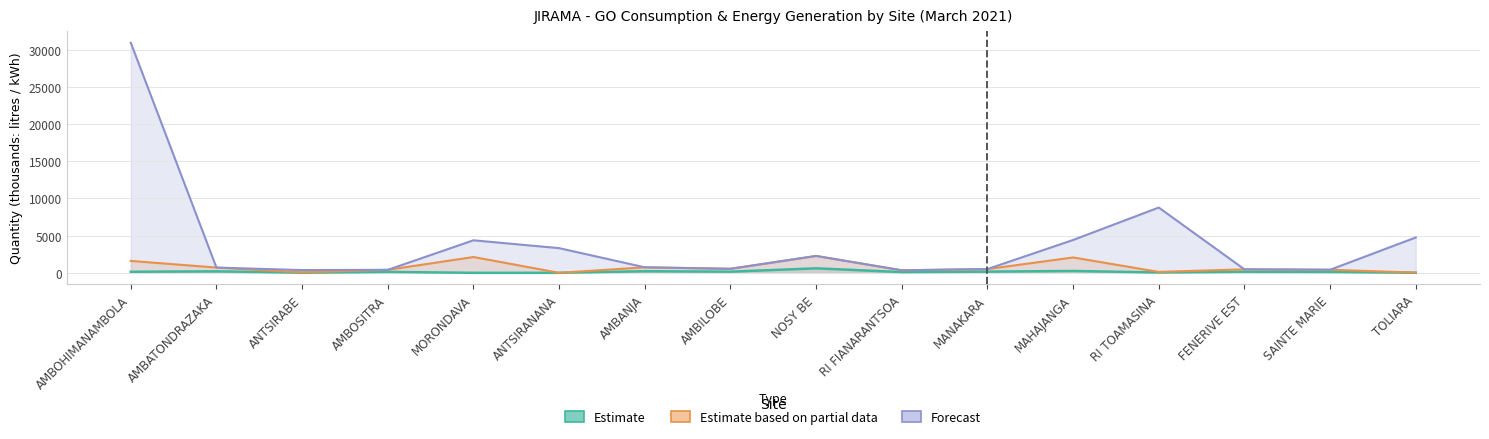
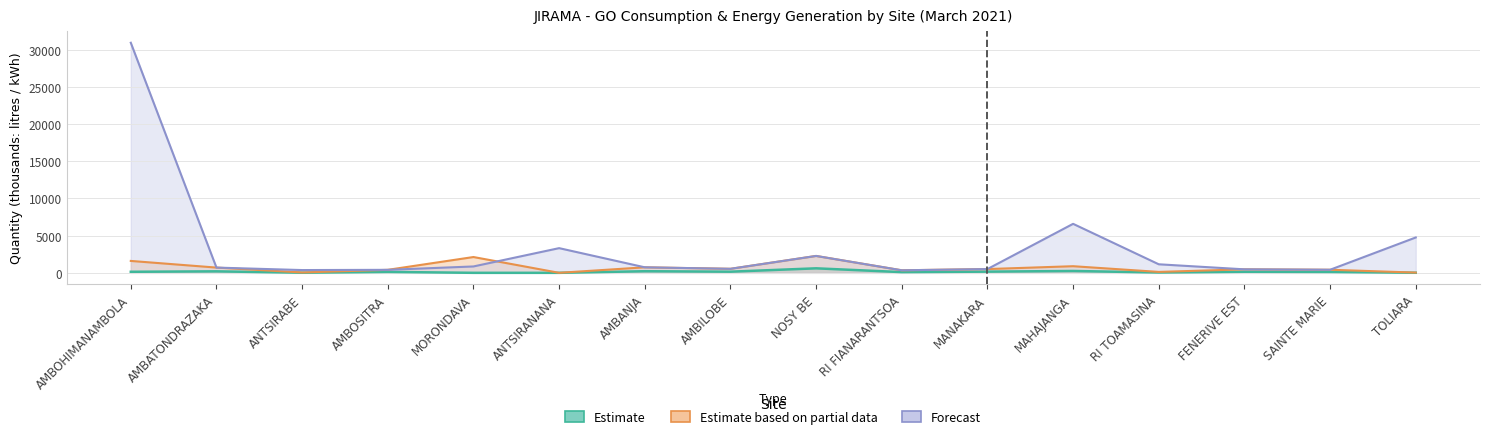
  {
    "Estimate": {
      "AMBOHIMANAMBOLA": 0,
      "AMBATONDRAZAKA": 0,
      "MORONDAVA": 0,
      "AMBANJA": 0,
      "AMBILOBE": 0,
      "NOSY BE": 1000,
      "MANAKARA": 0,
      "MAHAJANGA": 0
    },
    "Estimate based on partial data": {
      "AMBOHIMANAMBOLA": 2000,
      "MORONDAVA": 2000,
-     "MAHAJANGA": 2000
+     "MAHAJANGA": 1000
    },
    "Forecast": {
      "AMBOHIMANAMBOLA": 31000,
-     "MORONDAVA": 4000,
+     "MORONDAVA": 1000,
      "ANTSIRANANA": 3000,
-     "MAHAJANGA": 4000,
-     "RI TOAMASINA": 9000,
+     "MAHAJANGA": 7000,
+     "RI TOAMASINA": 1000,
      "TOLIARA": 5000
    }
  }
